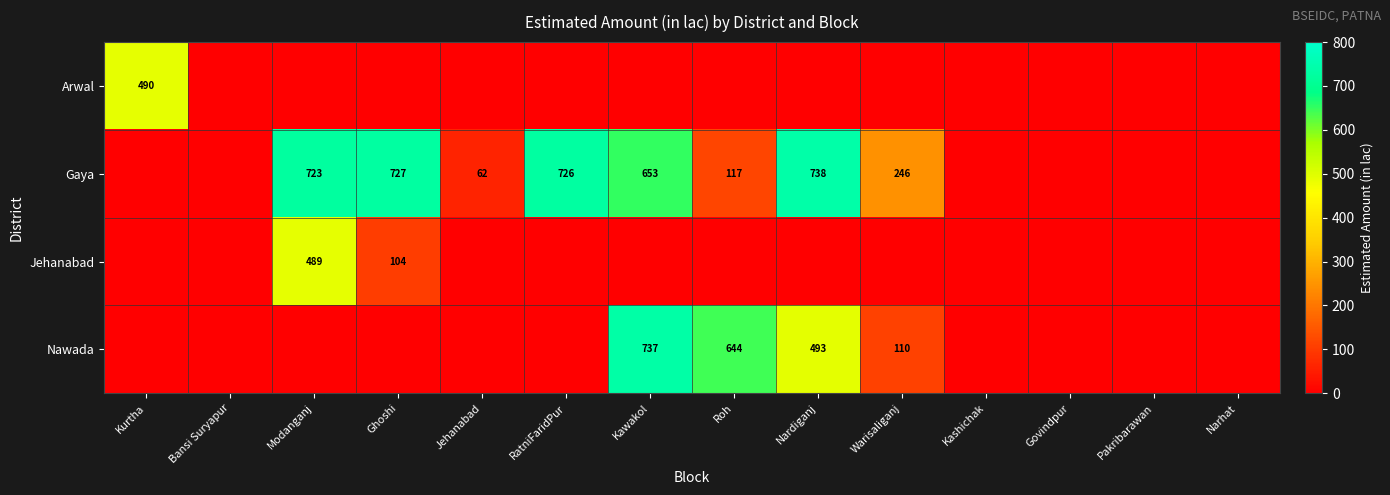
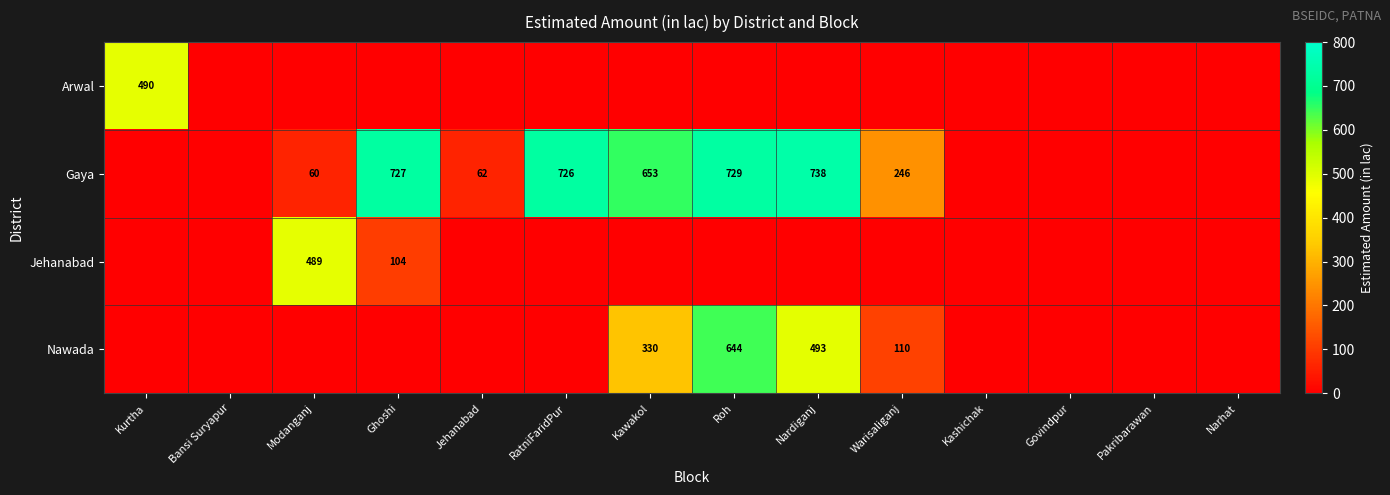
  {
    "Arwal": {
      "Kurtha": 490
    },
    "Gaya": {
-     "Modanganj": 723,
+     "Modanganj": 60,
      "Ghoshi": 727,
      "Jehanabad": 62,
      "RatniFaridPur": 726,
      "Kawakol": 653,
-     "Roh": 117,
+     "Roh": 729,
      "Nardiganj": 738,
      "Warisaliganj": 246
    },
    "Jehanabad": {
      "Modanganj": 489,
      "Ghoshi": 104
    },
    "Nawada": {
-     "Kawakol": 737,
+     "Kawakol": 330,
      "Roh": 644,
      "Nardiganj": 493,
      "Warisaliganj": 110
    }
  }
